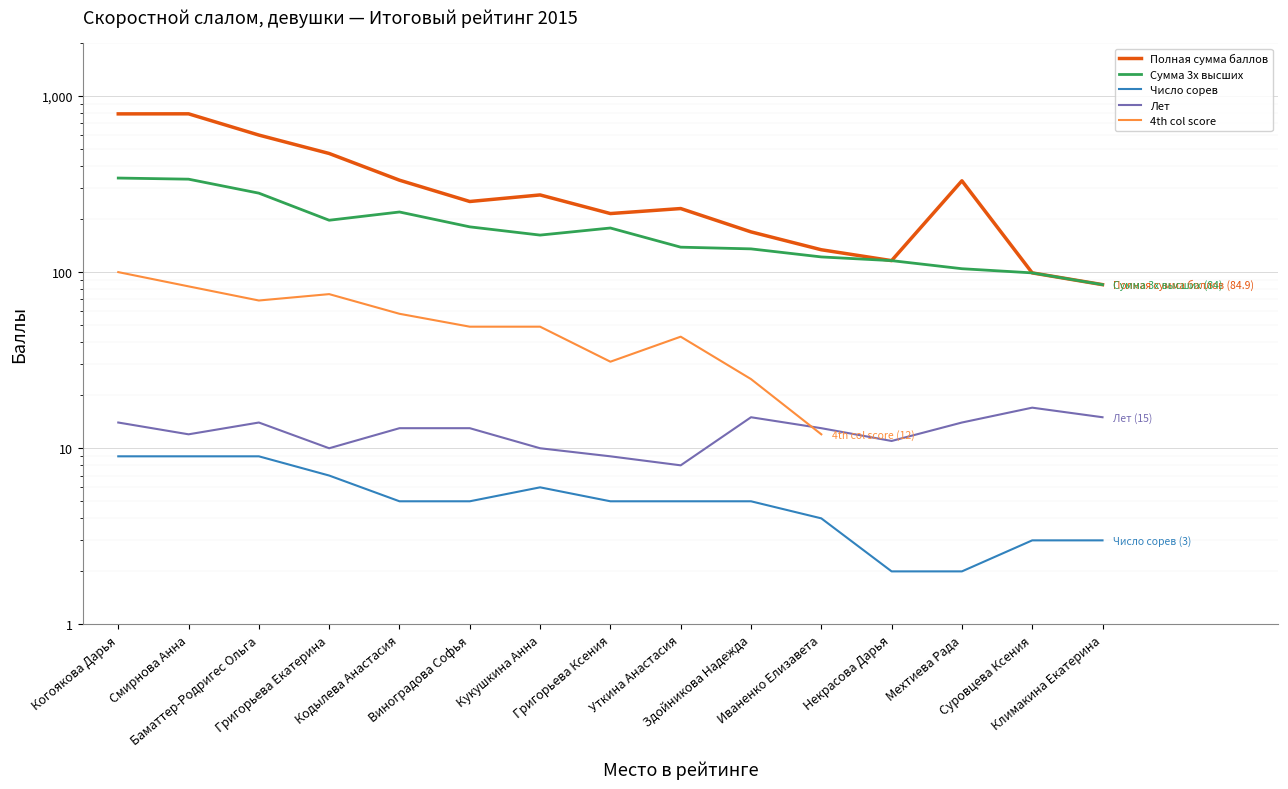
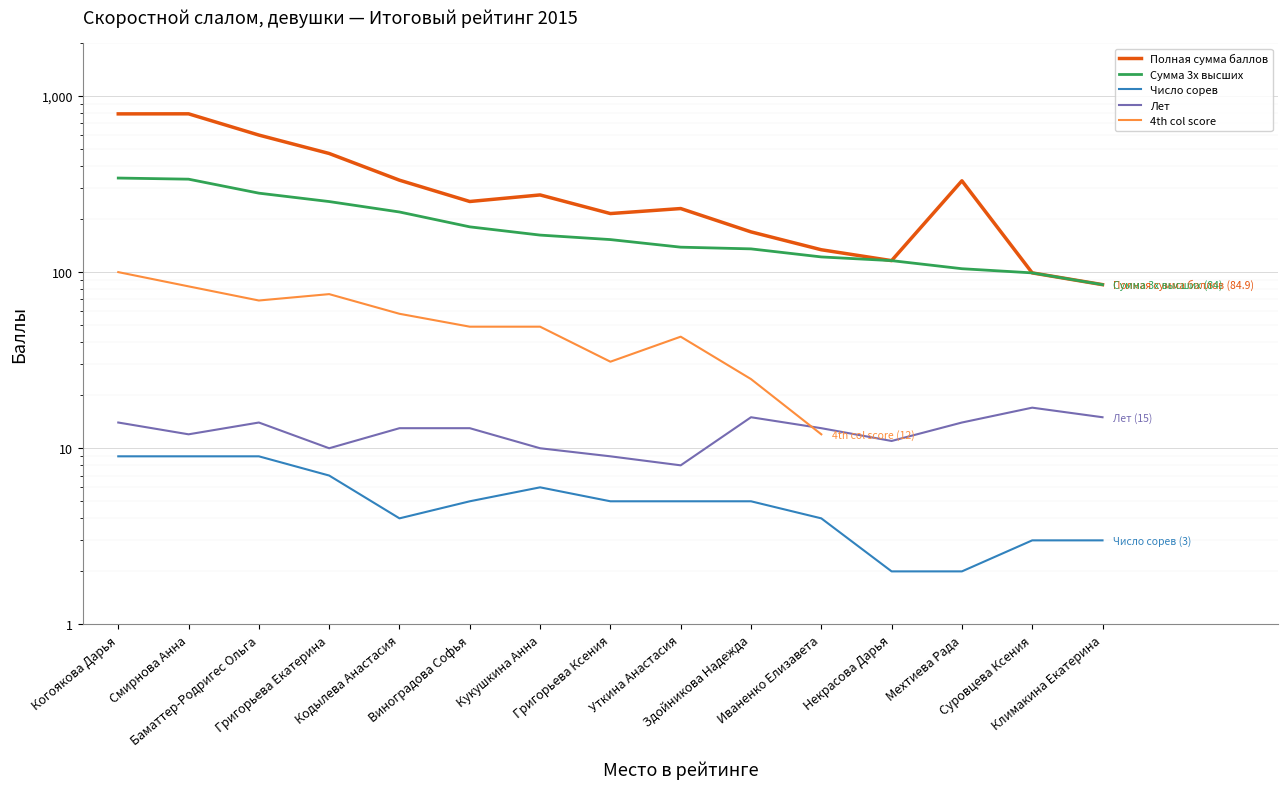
  {
    "Полная сумма баллов": {
      "Когоякова Дарья": "800",
      "Смирнова Анна": "800",
      "Баматтер-Родригес Ольга": "600",
      "Григорьева Екатерина": "470",
      "Кодылева Анастасия": "330",
      "Виноградова Софья": "250",
      "Кукушкина Анна": "270",
      "Григорьева Ксения": "220",
      "Уткина Анастасия": "230",
      "Здойникова Надежда": "170",
      "Иваненко Елизавета": "130",
      "Мехтиева Рада": "330"
    },
    "Сумма 3х высших": {
      "Когоякова Дарья": "340",
      "Смирнова Анна": "340",
      "Баматтер-Родригес Ольга": "280",
-     "Григорьева Екатерина": "200",
+     "Григорьева Екатерина": "250",
      "Кодылева Анастасия": "220",
      "Виноградова Софья": "180",
      "Кукушкина Анна": "160",
-     "Григорьева Ксения": "180",
+     "Григорьева Ксения": "150",
      "Уткина Анастасия": "140",
      "Здойникова Надежда": "140",
      "Иваненко Елизавета": "120",
      "Мехтиева Рада": "100"
    },
    "Число сорев": {
      "Когоякова Дарья": "9",
      "Смирнова Анна": "9",
      "Баматтер-Родригес Ольга": "9",
      "Григорьева Екатерина": "7",
-     "Кодылева Анастасия": "5",
+     "Кодылева Анастасия": "4",
      "Виноградова Софья": "5",
      "Кукушкина Анна": "6",
      "Григорьева Ксения": "5",
      "Уткина Анастасия": "5",
      "Здойникова Надежда": "5",
      "Иваненко Елизавета": "4",
      "Некрасова Дарья": "2",
      "Мехтиева Рада": "2",
      "Суровцева Ксения": "3"
    },
    "Лет": {
      "Климакина Екатерина": "(15)"
    },
    "4th col score": {
      "Когоякова Дарья": "100",
      "Смирнова Анна": "80",
      "Баматтер-Родригес Ольга": "69",
      "Григорьева Екатерина": "75",
      "Кодылева Анастасия": "58",
      "Виноградова Софья": "49",
      "Кукушкина Анна": "49",
      "Григорьева Ксения": "31",
      "Уткина Анастасия": "43",
      "Здойникова Надежда": "25",
      "Иваненко Елизавета": "12"
    }
  }
